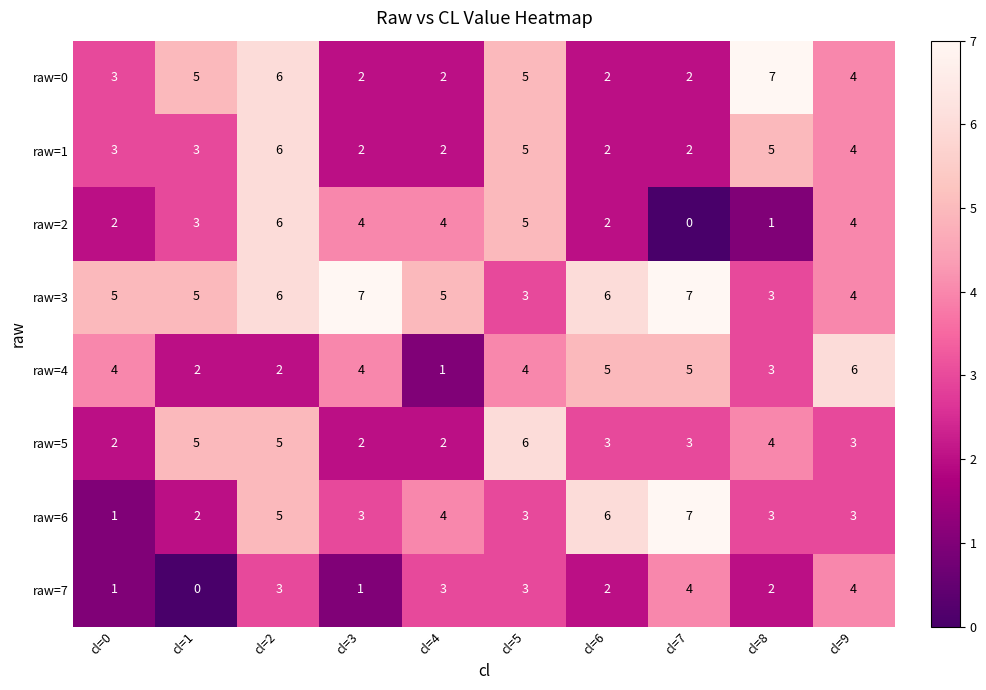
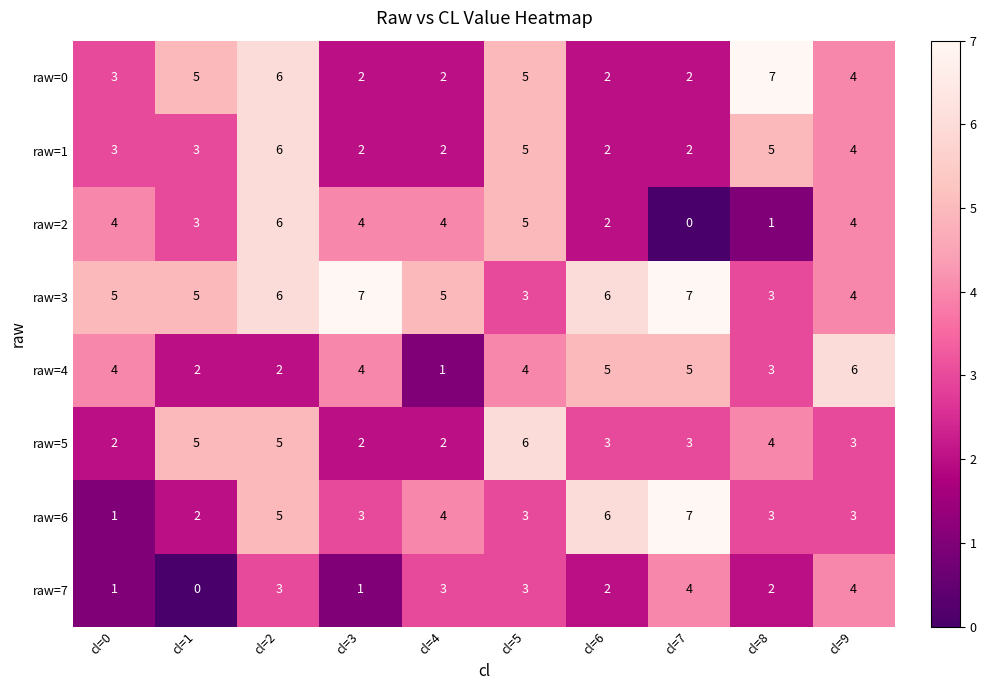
  {
    "raw=0": {
      "cl=0": 3,
      "cl=1": 5,
      "cl=2": 6,
      "cl=3": 2,
      "cl=4": 2,
      "cl=5": 5,
      "cl=6": 2,
      "cl=7": 2,
      "cl=8": 7,
      "cl=9": 4
    },
    "raw=1": {
      "cl=0": 3,
      "cl=1": 3,
      "cl=2": 6,
      "cl=3": 2,
      "cl=4": 2,
      "cl=5": 5,
      "cl=6": 2,
      "cl=7": 2,
      "cl=8": 5,
      "cl=9": 4
    },
    "raw=2": {
-     "cl=0": 2,
+     "cl=0": 4,
      "cl=1": 3,
      "cl=2": 6,
      "cl=3": 4,
      "cl=4": 4,
      "cl=5": 5,
      "cl=6": 2,
      "cl=7": 0,
      "cl=8": 1,
      "cl=9": 4
    },
    "raw=3": {
      "cl=0": 5,
      "cl=1": 5,
      "cl=2": 6,
      "cl=3": 7,
      "cl=4": 5,
      "cl=5": 3,
      "cl=6": 6,
      "cl=7": 7,
      "cl=8": 3,
      "cl=9": 4
    },
    "raw=4": {
      "cl=0": 4,
      "cl=1": 2,
      "cl=2": 2,
      "cl=3": 4,
      "cl=4": 1,
      "cl=5": 4,
      "cl=6": 5,
      "cl=7": 5,
      "cl=8": 3,
      "cl=9": 6
    },
    "raw=5": {
      "cl=0": 2,
      "cl=1": 5,
      "cl=2": 5,
      "cl=3": 2,
      "cl=4": 2,
      "cl=5": 6,
      "cl=6": 3,
      "cl=7": 3,
      "cl=8": 4,
      "cl=9": 3
    },
    "raw=6": {
      "cl=0": 1,
      "cl=1": 2,
      "cl=2": 5,
      "cl=3": 3,
      "cl=4": 4,
      "cl=5": 3,
      "cl=6": 6,
      "cl=7": 7,
      "cl=8": 3,
      "cl=9": 3
    },
    "raw=7": {
      "cl=0": 1,
      "cl=1": 0,
      "cl=2": 3,
      "cl=3": 1,
      "cl=4": 3,
      "cl=5": 3,
      "cl=6": 2,
      "cl=7": 4,
      "cl=8": 2,
      "cl=9": 4
    }
  }
